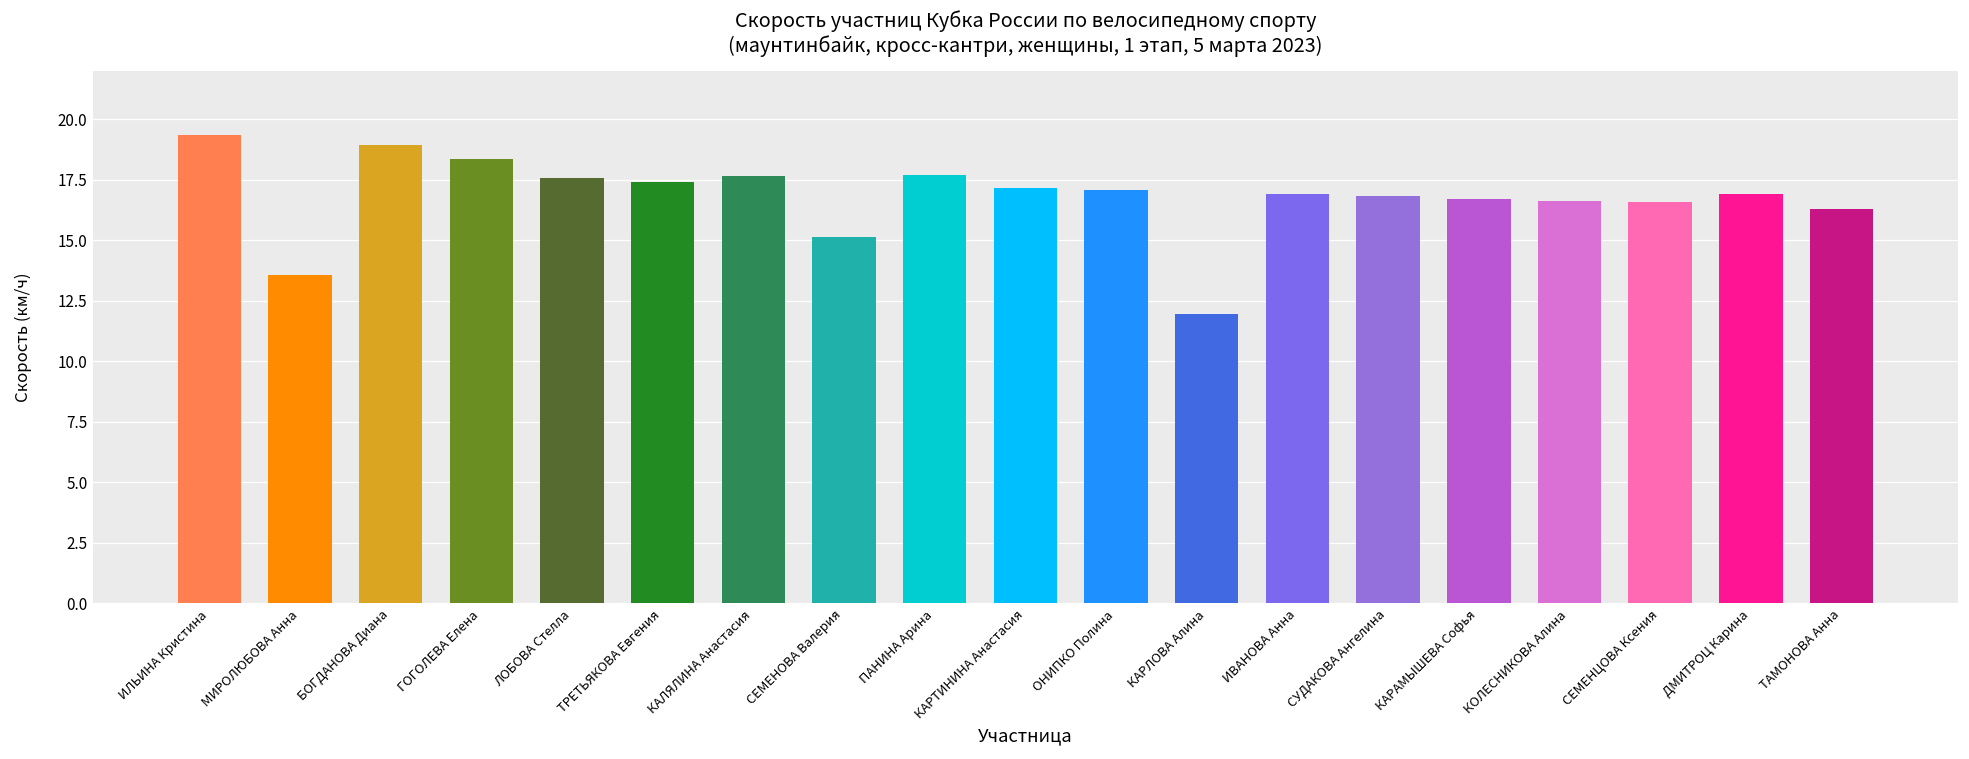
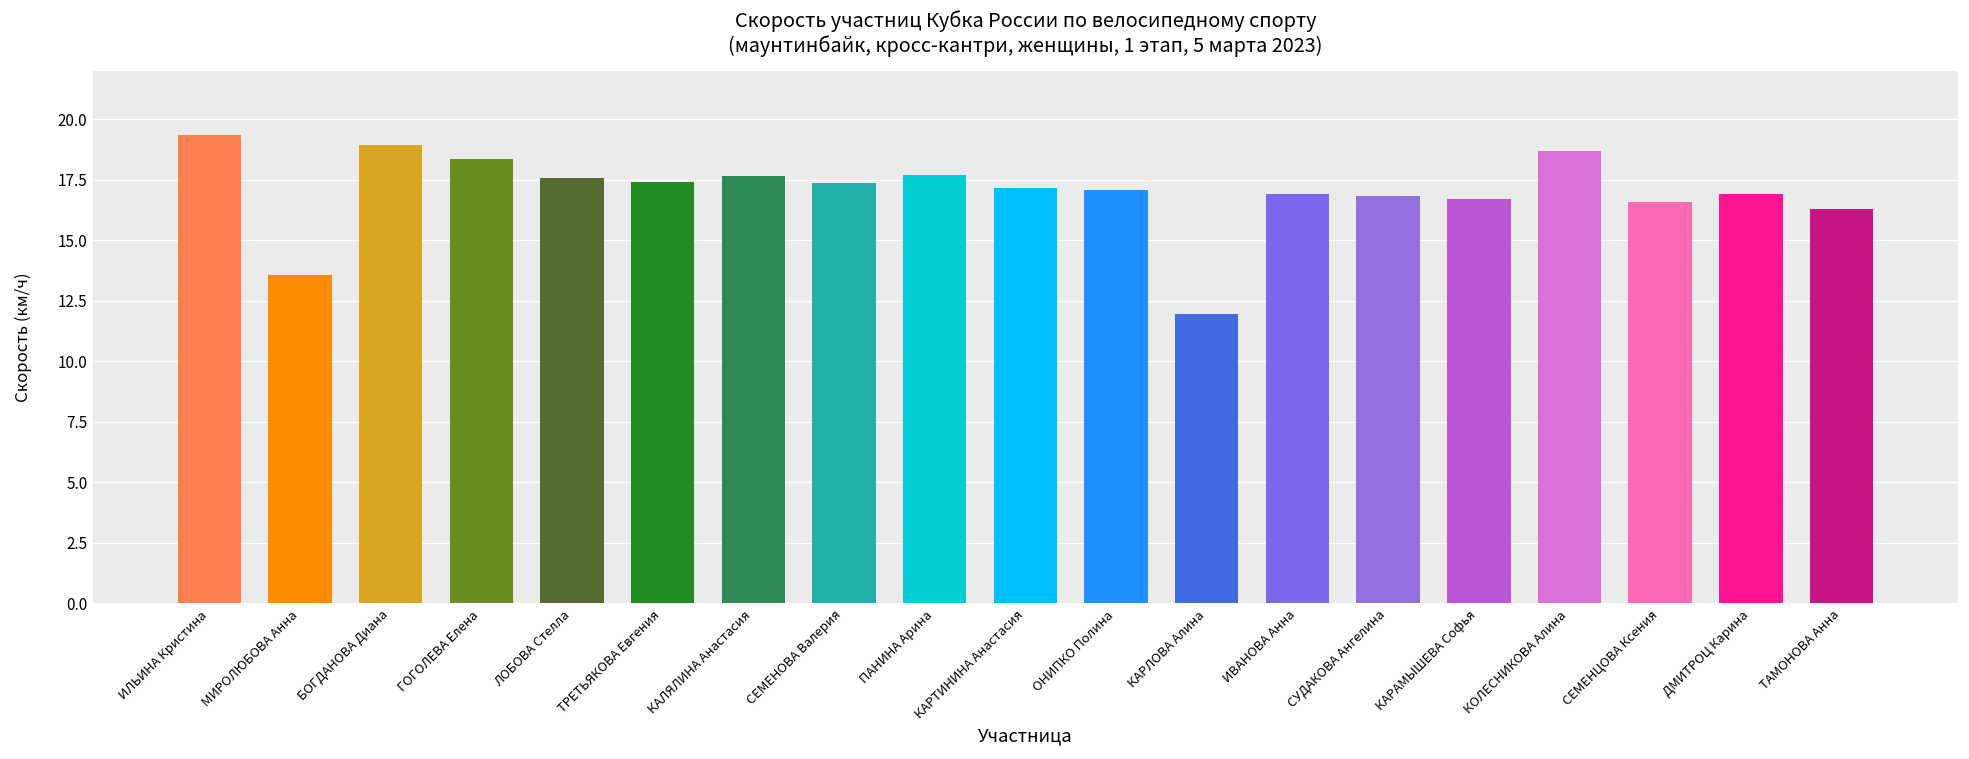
  {
    "ИЛЬИНА Кристина": 19.4,
    "МИРОЛЮБОВА Анна": 13.6,
    "БОГДАНОВА Диана": 18.9,
    "ГОГОЛЕВА Елена": 18.4,
    "ЛОБОВА Стелла": 17.6,
    "ТРЕТЬЯКОВА Евгения": 17.4,
    "КАЛЯЛИНА Анастасия": 17.7,
-   "СЕМЕНОВА Валерия": 15.1,
+   "СЕМЕНОВА Валерия": 17.3,
    "ПАНИНА Арина": 17.7,
    "КАРТИНИНА Анастасия": 17.2,
    "ОНИПКО Полина": 17.1,
    "КАРЛОВА Алина": 11.9,
    "ИВАНОВА Анна": 16.9,
    "СУДАКОВА Ангелина": 16.8,
    "КАРАМЫШЕВА Софья": 16.7,
-   "КОЛЕСНИКОВА Алина": 16.6,
+   "КОЛЕСНИКОВА Алина": 18.7,
    "СЕМЕНЦОВА Ксения": 16.6,
    "ДМИТРОЦ Карина": 16.9,
    "ТАМОНОВА Анна": 16.3
  }
